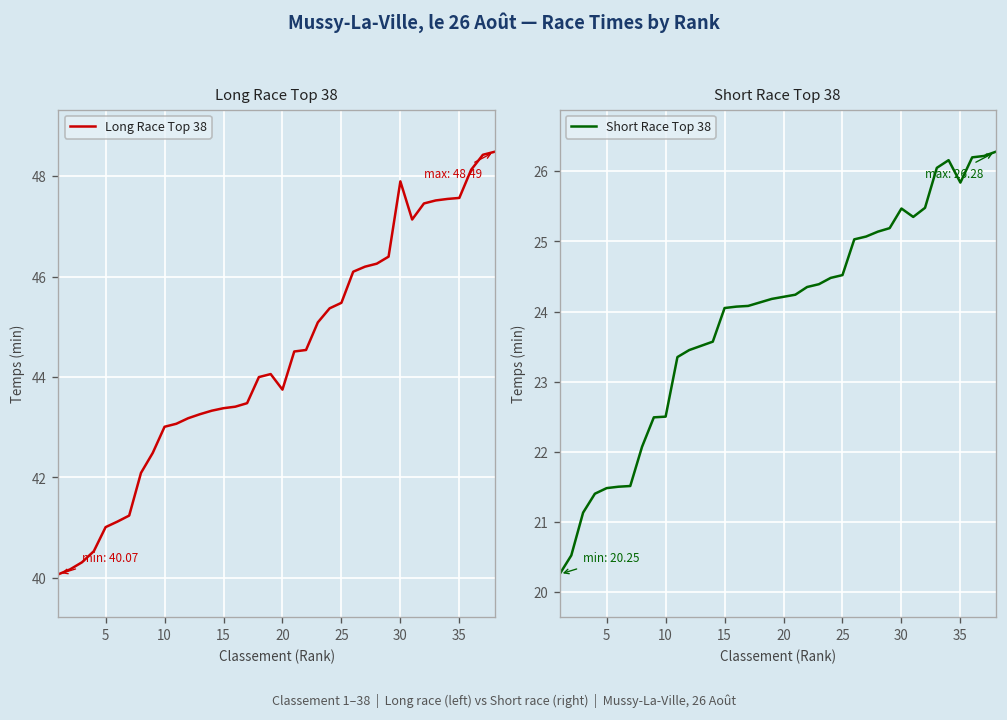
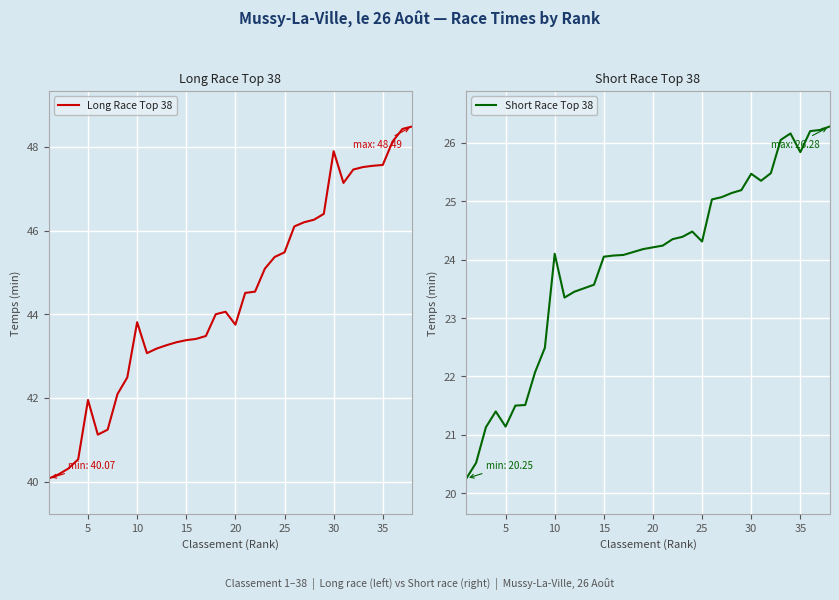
  {
    "Long Race Top 38": {
-     "5": 41.0,
-     "10": 43.0,
+     "5": 42.0,
+     "10": 43.8,
      "15": 43.4,
      "20": 43.8,
      "25": 45.5,
      "30": 47.9,
      "35": 47.6
    },
    "Short Race Top 38": {
-     "5": 21.5,
-     "10": 22.5,
+     "5": 21.1,
+     "10": 24.1,
      "15": 24.1,
      "20": 24.2,
-     "25": 24.5,
+     "25": 24.3,
      "30": 25.5,
      "35": 25.8
    }
  }
